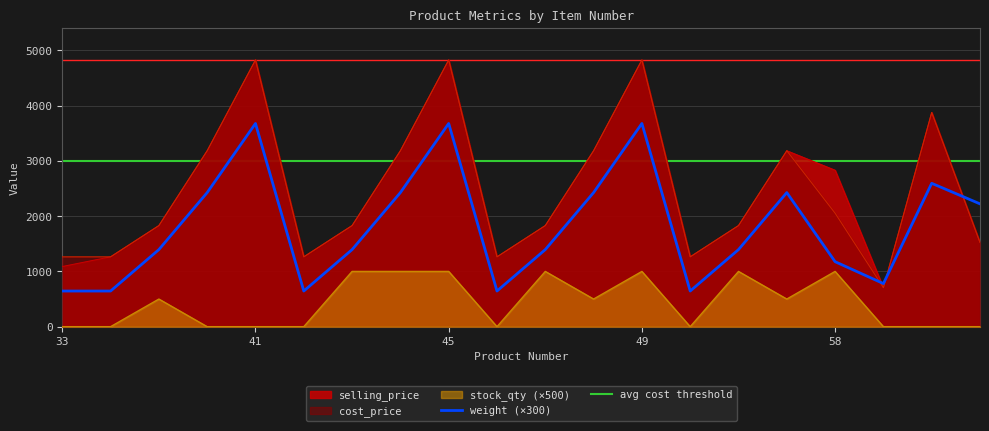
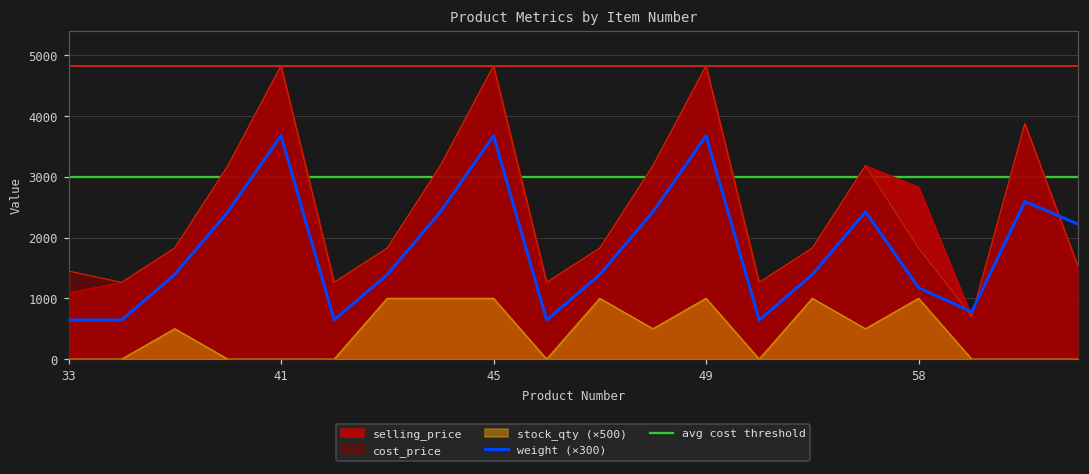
  {
    "selling_price": {
      "33": 1100,
      "58": 2800
    },
    "cost_price": {
-     "33": 1300,
-     "58": 2100
+     "33": 1500,
+     "58": 1800
    },
    "weight (×300)": {
      "33": 600,
      "41": 3700,
      "45": 3700,
      "49": 3700,
      "58": 1200
    },
    "stock_qty (×500)": {
      "33": 0,
      "41": 0,
      "45": 1000,
      "49": 1000,
      "58": 1000
    }
  }
